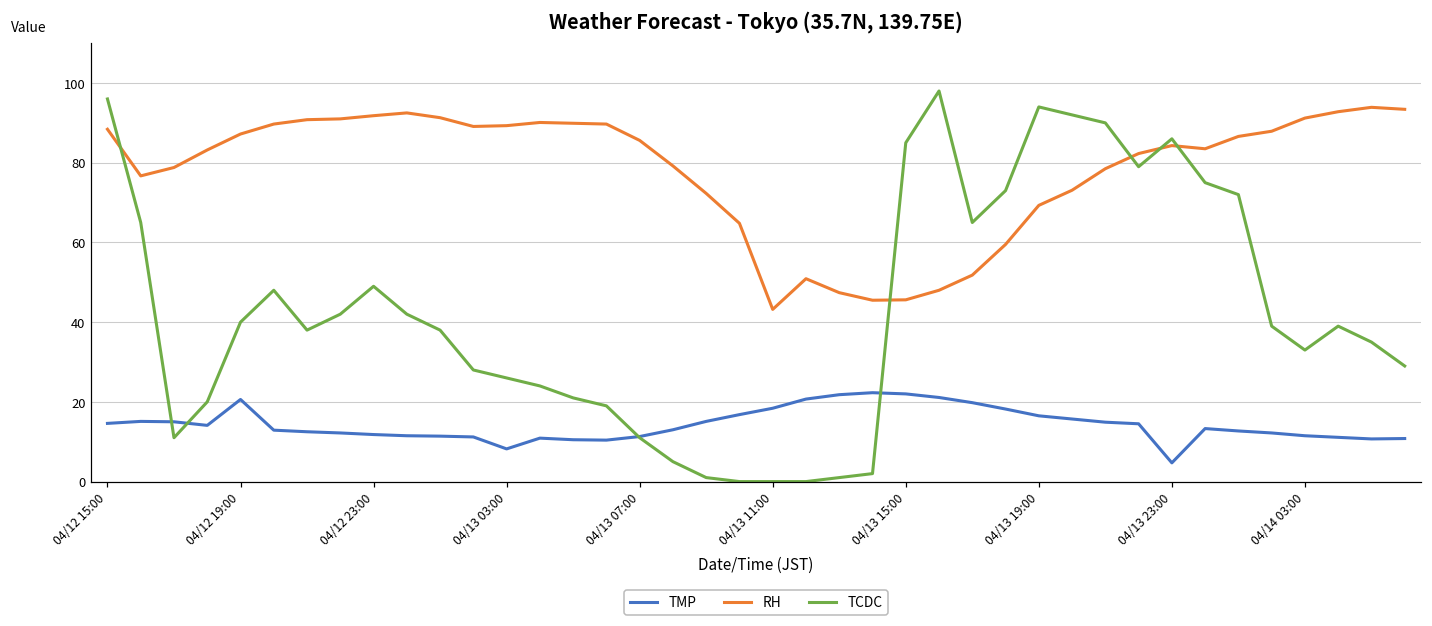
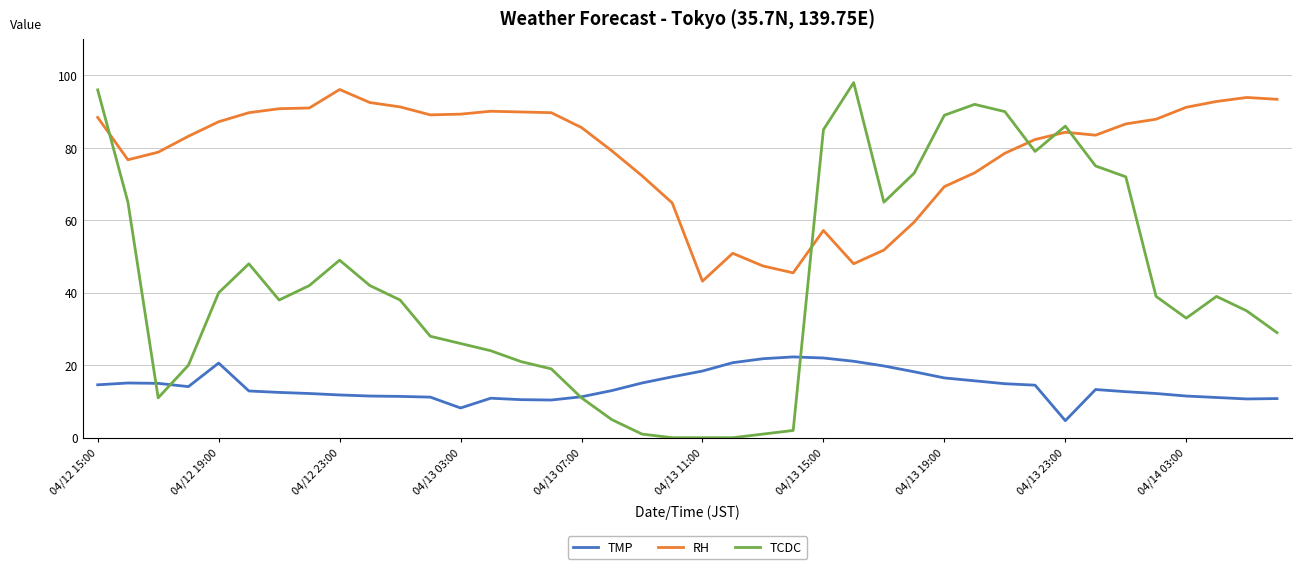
  {
    "TMP": {
      "04/12 15:00": 15,
      "04/12 19:00": 21,
      "04/12 23:00": 12,
      "04/13 03:00": 8,
      "04/13 11:00": 18,
      "04/13 15:00": 22,
      "04/13 19:00": 17,
      "04/13 23:00": 5,
      "04/14 03:00": 12
    },
    "RH": {
      "04/12 15:00": 88,
      "04/12 19:00": 87,
-     "04/12 23:00": 92,
+     "04/12 23:00": 96,
      "04/13 03:00": 89,
      "04/13 07:00": 86,
      "04/13 11:00": 43,
-     "04/13 15:00": 46,
+     "04/13 15:00": 57,
      "04/13 19:00": 69,
      "04/13 23:00": 84,
      "04/14 03:00": 91
    },
    "TCDC": {
      "04/12 15:00": 96,
      "04/12 19:00": 40,
      "04/12 23:00": 49,
      "04/13 03:00": 26,
      "04/13 11:00": 0,
      "04/13 15:00": 85,
-     "04/13 19:00": 94,
+     "04/13 19:00": 89,
      "04/13 23:00": 86,
      "04/14 03:00": 33
    }
  }
